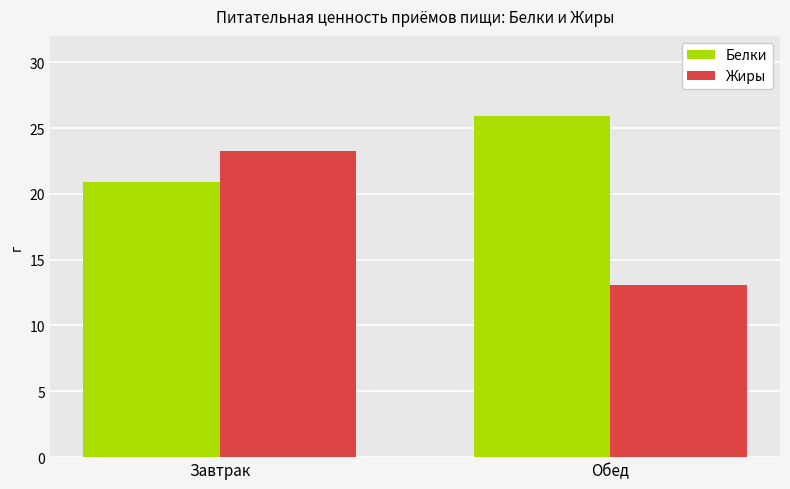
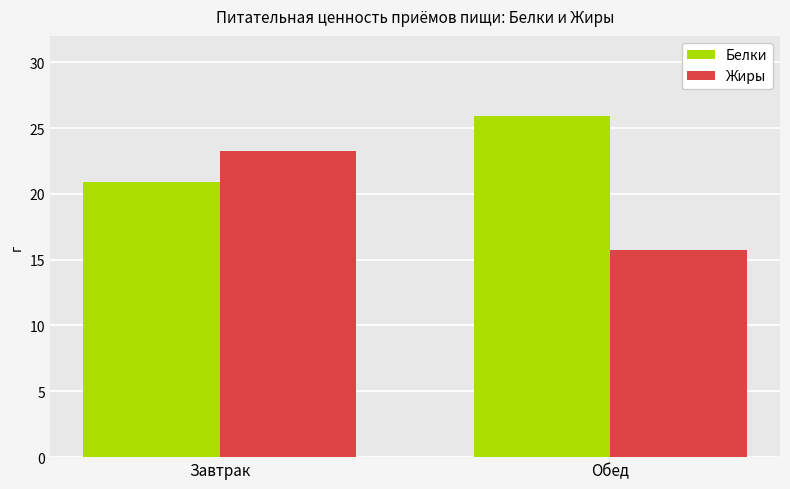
  {
    "Белки": {
      "Завтрак": 20.9,
      "Обед": 25.9
    },
    "Жиры": {
      "Завтрак": 23.2,
-     "Обед": 13.1
+     "Обед": 15.7
    }
  }
